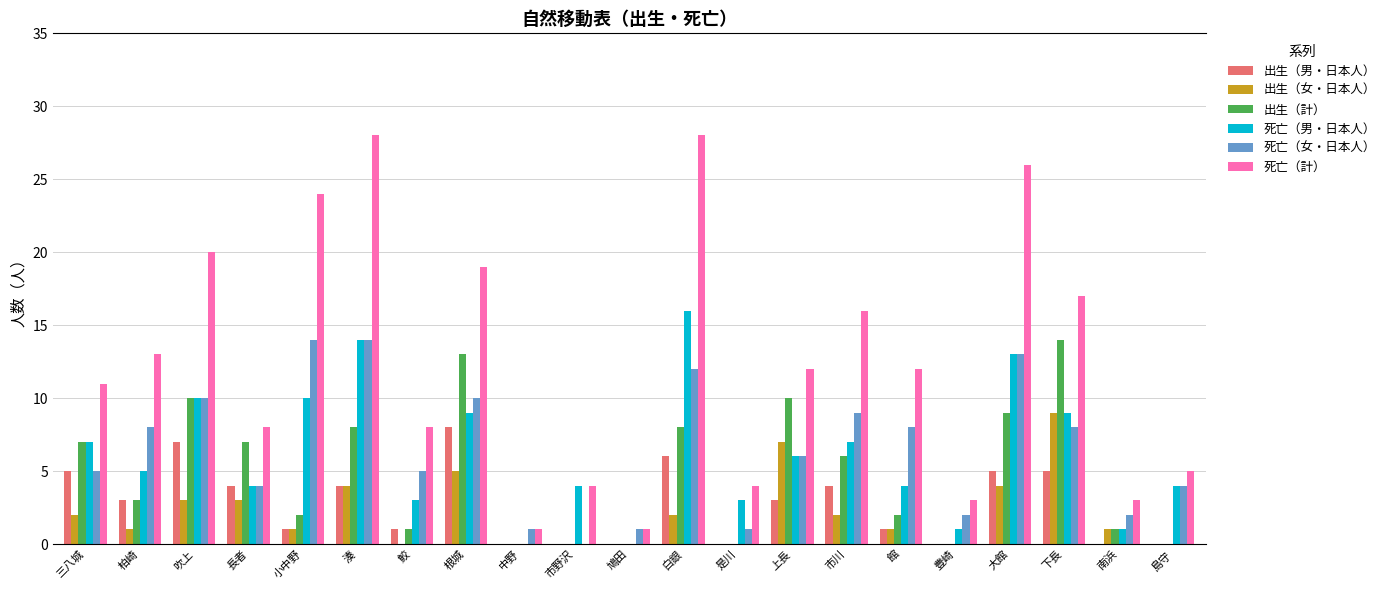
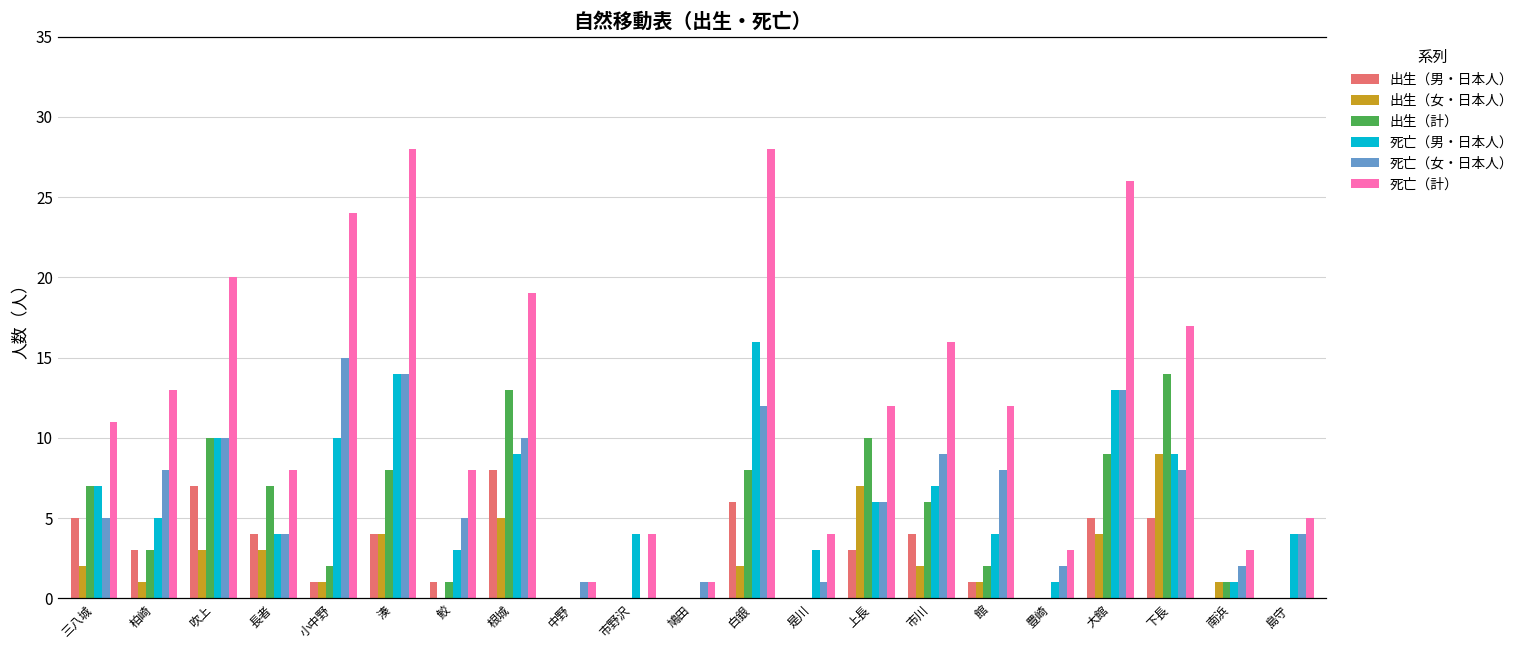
  {
    "出生（男・日本人）": {
      "三八城": 5,
      "柏崎": 3,
      "吹上": 7,
      "長者": 4,
      "小中野": 1,
      "湊": 4,
      "鮫": 1,
      "根城": 8,
      "中野": 0,
      "市野沢": 0,
      "鳩田": 0,
      "白銀": 6,
      "是川": 0,
      "上長": 3,
      "市川": 4,
      "館": 1,
      "豊崎": 0,
      "大館": 5,
      "下長": 5,
      "南浜": 0,
      "島守": 0
    },
    "出生（女・日本人）": {
      "三八城": 2,
      "柏崎": 1,
      "吹上": 3,
      "長者": 3,
      "小中野": 1,
      "湊": 4,
      "鮫": 0,
      "根城": 5,
      "中野": 0,
      "市野沢": 0,
      "鳩田": 0,
      "白銀": 2,
      "是川": 0,
      "上長": 7,
      "市川": 2,
      "館": 1,
      "豊崎": 0,
      "大館": 4,
      "下長": 9,
      "南浜": 1,
      "島守": 0
    },
    "出生（計）": {
      "三八城": 7,
      "柏崎": 3,
      "吹上": 10,
      "長者": 7,
      "小中野": 2,
      "湊": 8,
      "鮫": 1,
      "根城": 13,
      "中野": 0,
      "市野沢": 0,
      "鳩田": 0,
      "白銀": 8,
      "是川": 0,
      "上長": 10,
      "市川": 6,
      "館": 2,
      "豊崎": 0,
      "大館": 9,
      "下長": 14,
      "南浜": 1,
      "島守": 0
    },
    "死亡（男・日本人）": {
      "三八城": 7,
      "柏崎": 5,
      "吹上": 10,
      "長者": 4,
      "小中野": 10,
      "湊": 14,
      "鮫": 3,
      "根城": 9,
      "中野": 0,
      "市野沢": 4,
      "鳩田": 0,
      "白銀": 16,
      "是川": 3,
      "上長": 6,
      "市川": 7,
      "館": 4,
      "豊崎": 1,
      "大館": 13,
      "下長": 9,
      "南浜": 1,
      "島守": 4
    },
    "死亡（女・日本人）": {
      "三八城": 5,
      "柏崎": 8,
      "吹上": 10,
      "長者": 4,
-     "小中野": 14,
+     "小中野": 15,
      "湊": 14,
      "鮫": 5,
      "根城": 10,
      "中野": 1,
      "市野沢": 0,
      "鳩田": 1,
      "白銀": 12,
      "是川": 1,
      "上長": 6,
      "市川": 9,
      "館": 8,
      "豊崎": 2,
      "大館": 13,
      "下長": 8,
      "南浜": 2,
      "島守": 4
    },
    "死亡（計）": {
      "三八城": 11,
      "柏崎": 13,
      "吹上": 20,
      "長者": 8,
      "小中野": 24,
      "湊": 28,
      "鮫": 8,
      "根城": 19,
      "中野": 1,
      "市野沢": 4,
      "鳩田": 1,
      "白銀": 28,
      "是川": 4,
      "上長": 12,
      "市川": 16,
      "館": 12,
      "豊崎": 3,
      "大館": 26,
      "下長": 17,
      "南浜": 3,
      "島守": 5
    }
  }
